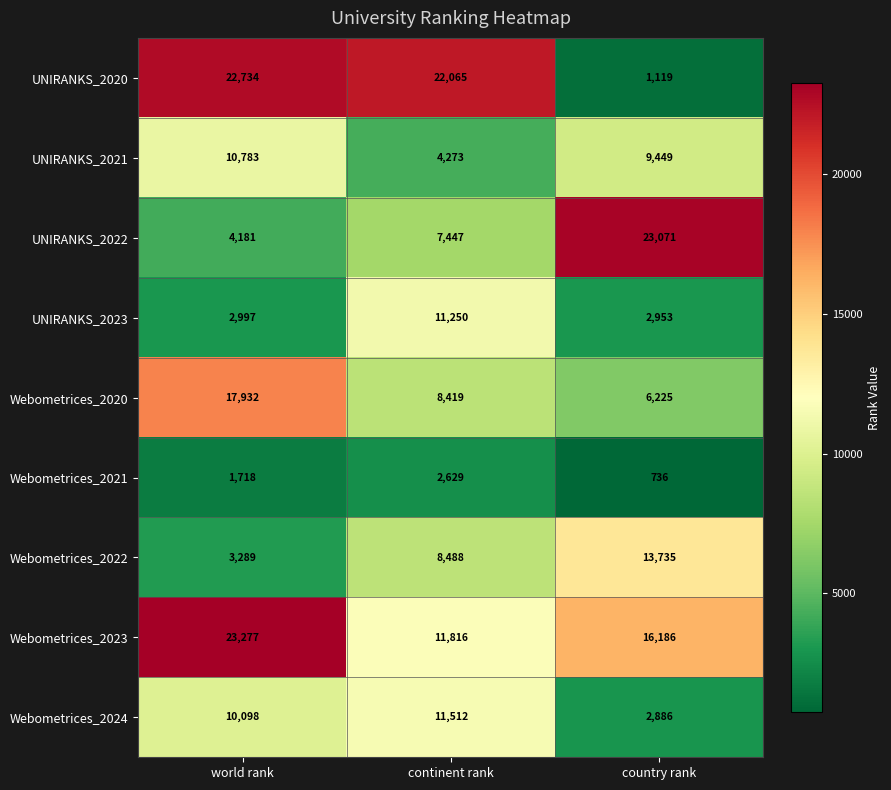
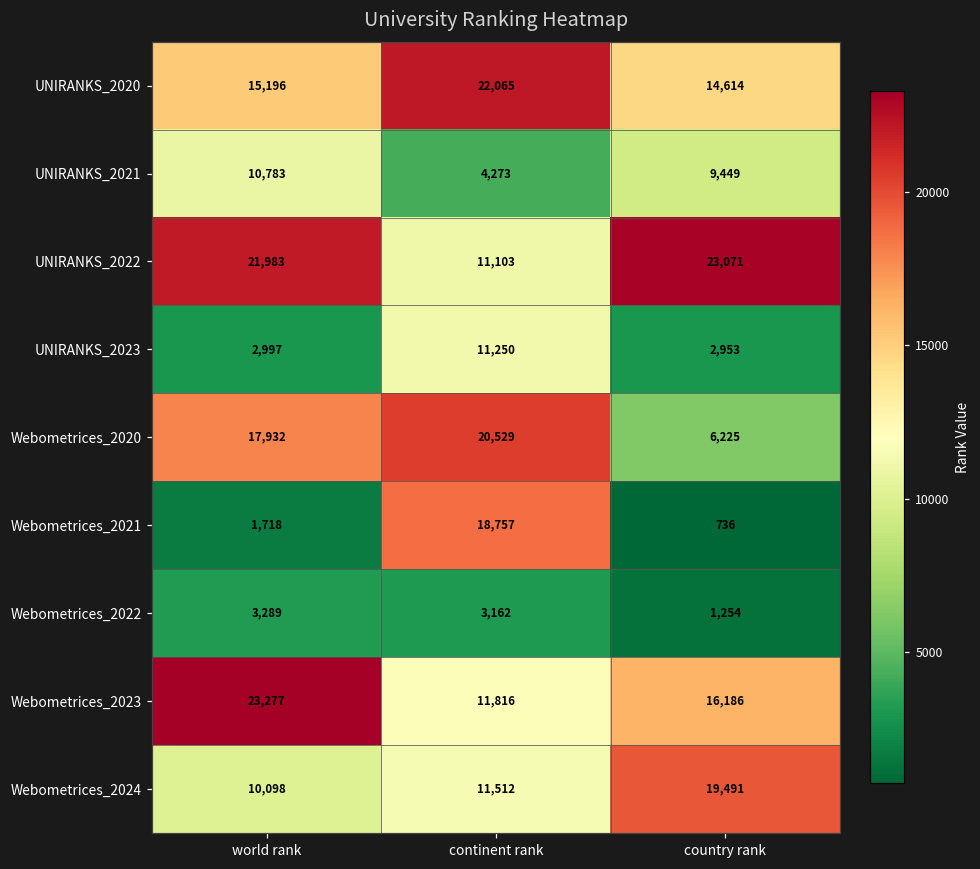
  {
    "UNIRANKS_2020": {
-     "world rank": "22,734",
+     "world rank": "15,196",
      "continent rank": "22,065",
-     "country rank": "1,119"
+     "country rank": "14,614"
    },
    "UNIRANKS_2021": {
      "world rank": "10,783",
      "continent rank": "4,273",
      "country rank": "9,449"
    },
    "UNIRANKS_2022": {
-     "world rank": "4,181",
-     "continent rank": "7,447",
+     "world rank": "21,983",
+     "continent rank": "11,103",
      "country rank": "23,071"
    },
    "UNIRANKS_2023": {
      "world rank": "2,997",
      "continent rank": "11,250",
      "country rank": "2,953"
    },
    "Webometrices_2020": {
      "world rank": "17,932",
-     "continent rank": "8,419",
+     "continent rank": "20,529",
      "country rank": "6,225"
    },
    "Webometrices_2021": {
      "world rank": "1,718",
-     "continent rank": "2,629",
+     "continent rank": "18,757",
      "country rank": "736"
    },
    "Webometrices_2022": {
      "world rank": "3,289",
-     "continent rank": "8,488",
-     "country rank": "13,735"
+     "continent rank": "3,162",
+     "country rank": "1,254"
    },
    "Webometrices_2023": {
      "world rank": "23,277",
      "continent rank": "11,816",
      "country rank": "16,186"
    },
    "Webometrices_2024": {
      "world rank": "10,098",
      "continent rank": "11,512",
-     "country rank": "2,886"
+     "country rank": "19,491"
    }
  }
